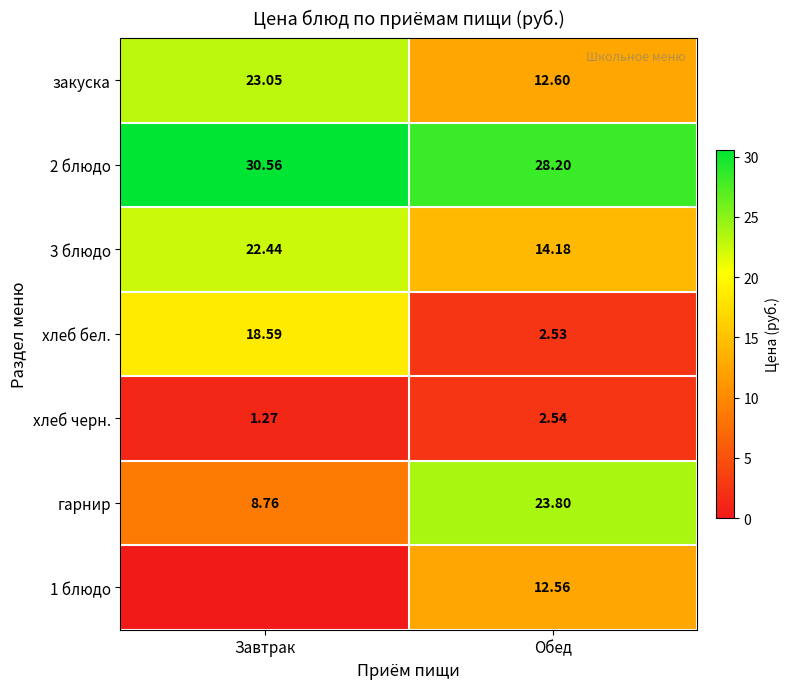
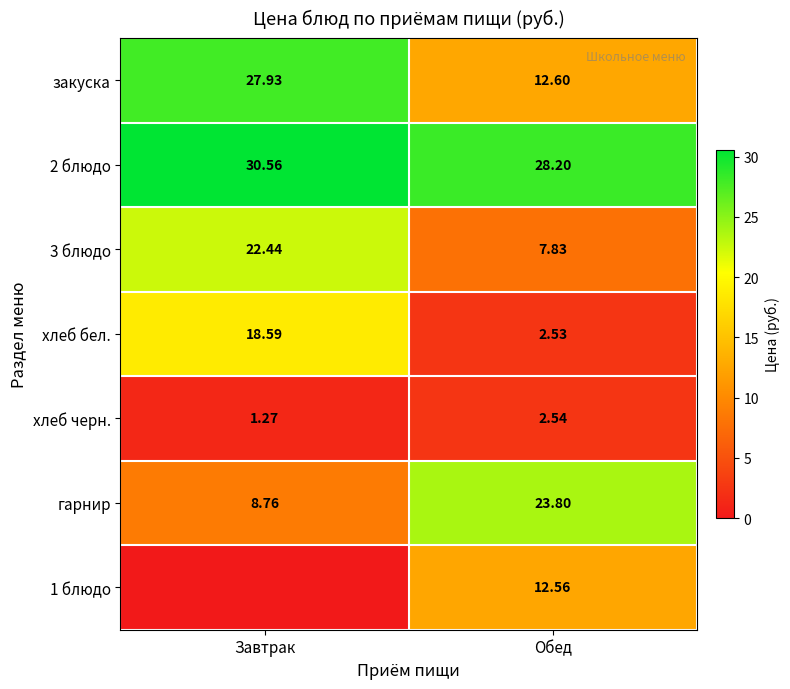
  {
    "закуска": {
-     "Завтрак": 23.05
+     "Завтрак": 27.93
    },
    "2 блюдо": {
      "Завтрак": 30.56,
      "Обед": 28.20
    },
    "3 блюдо": {
      "Завтрак": 22.44,
-     "Обед": 14.18
+     "Обед": 7.83
    },
    "хлеб бел.": {
      "Завтрак": 18.59,
      "Обед": 2.53
    },
    "хлеб черн.": {
      "Завтрак": 1.27,
      "Обед": 2.54
    },
    "гарнир": {
      "Завтрак": 8.76,
      "Обед": 23.80
    },
    "1 блюдо": {
      "Обед": 12.56
    }
  }
